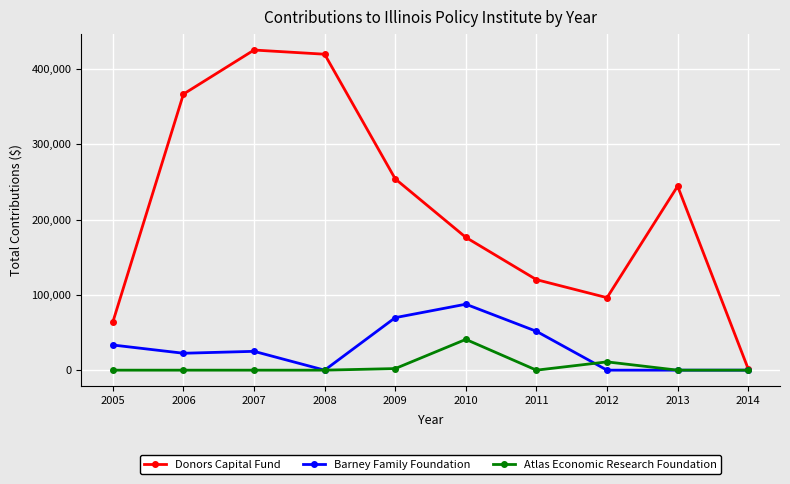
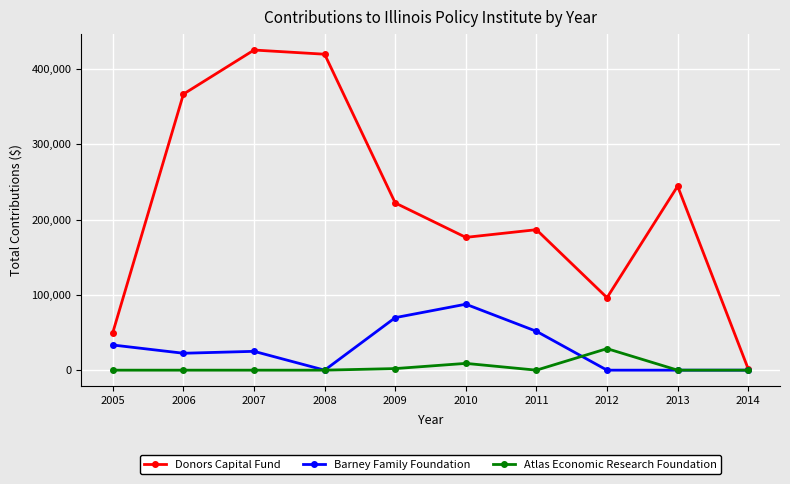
  {
    "Donors Capital Fund": {
-     "2005": "60,000",
+     "2005": "50,000",
      "2006": "370,000",
      "2007": "430,000",
      "2008": "420,000",
-     "2009": "250,000",
+     "2009": "220,000",
      "2010": "180,000",
-     "2011": "120,000",
+     "2011": "190,000",
      "2012": "100,000",
      "2013": "240,000"
    },
    "Barney Family Foundation": {
      "2005": "30,000",
      "2006": "20,000",
      "2007": "30,000",
      "2009": "70,000",
      "2010": "90,000",
      "2011": "50,000",
      "2012": "0"
    },
    "Atlas Economic Research Foundation": {
      "2005": "0",
      "2006": "0",
      "2007": "0",
      "2009": "0",
-     "2010": "40,000",
+     "2010": "10,000",
      "2011": "0",
-     "2012": "10,000"
+     "2012": "30,000"
    }
  }
